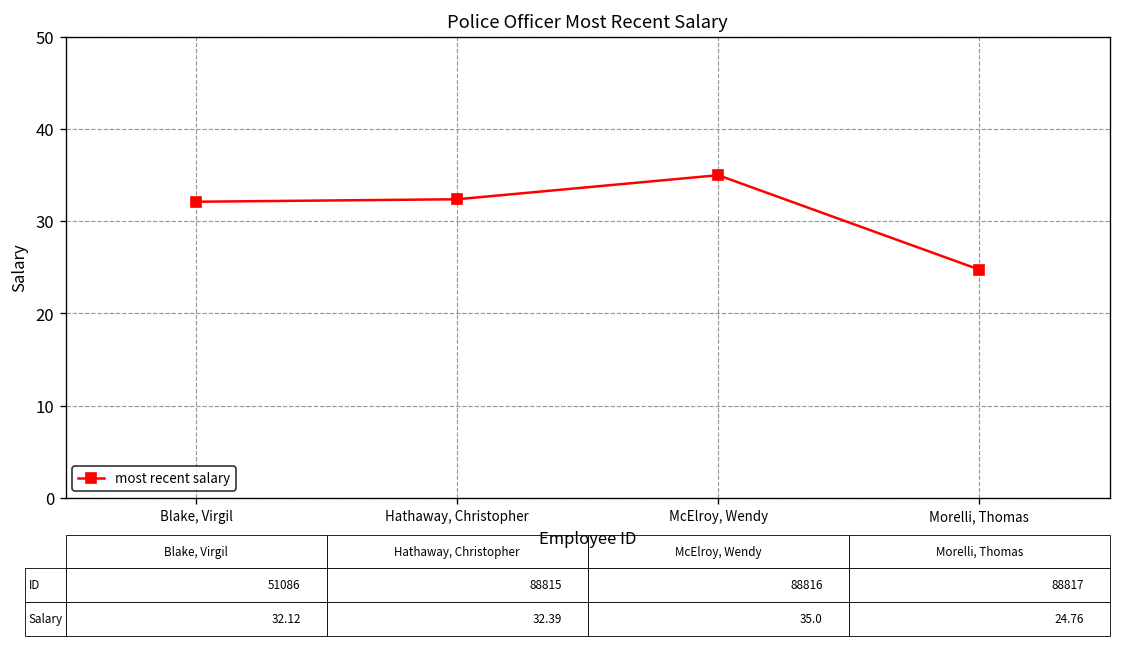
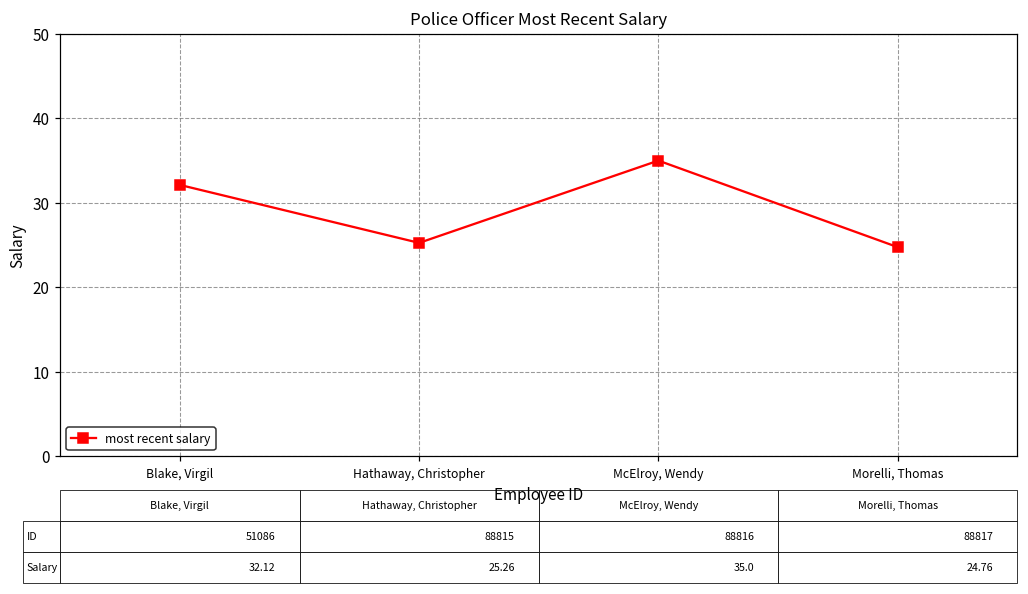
  {
-   "Hathaway, Christopher": 32.39
+   "Hathaway, Christopher": 25.26
  }
